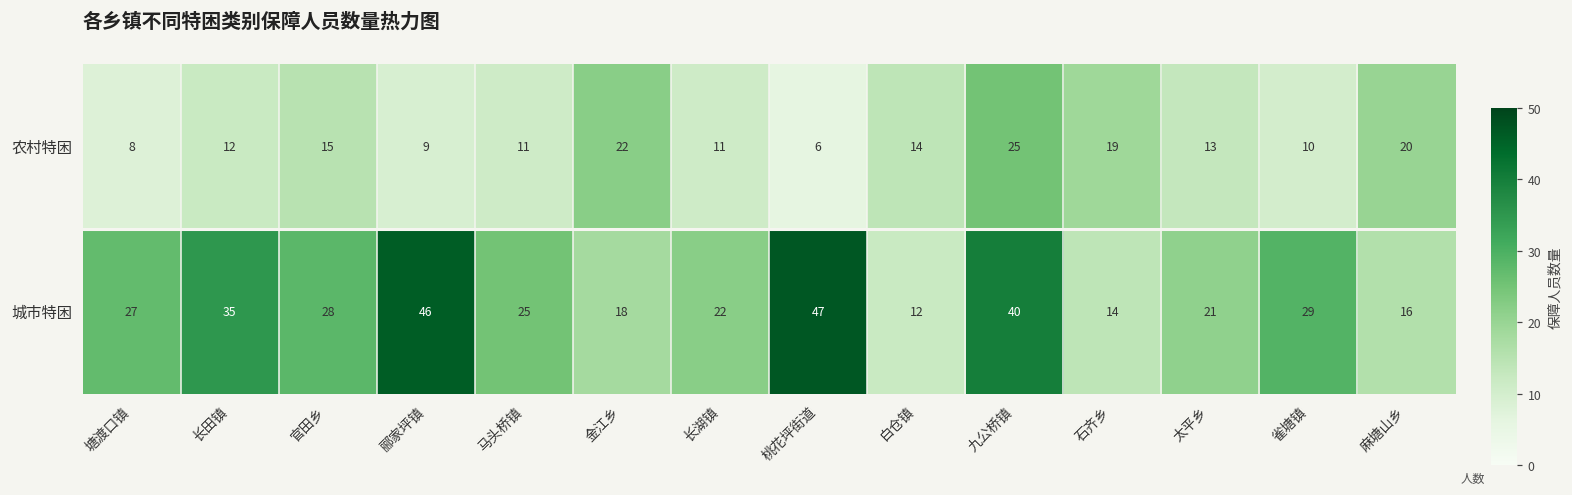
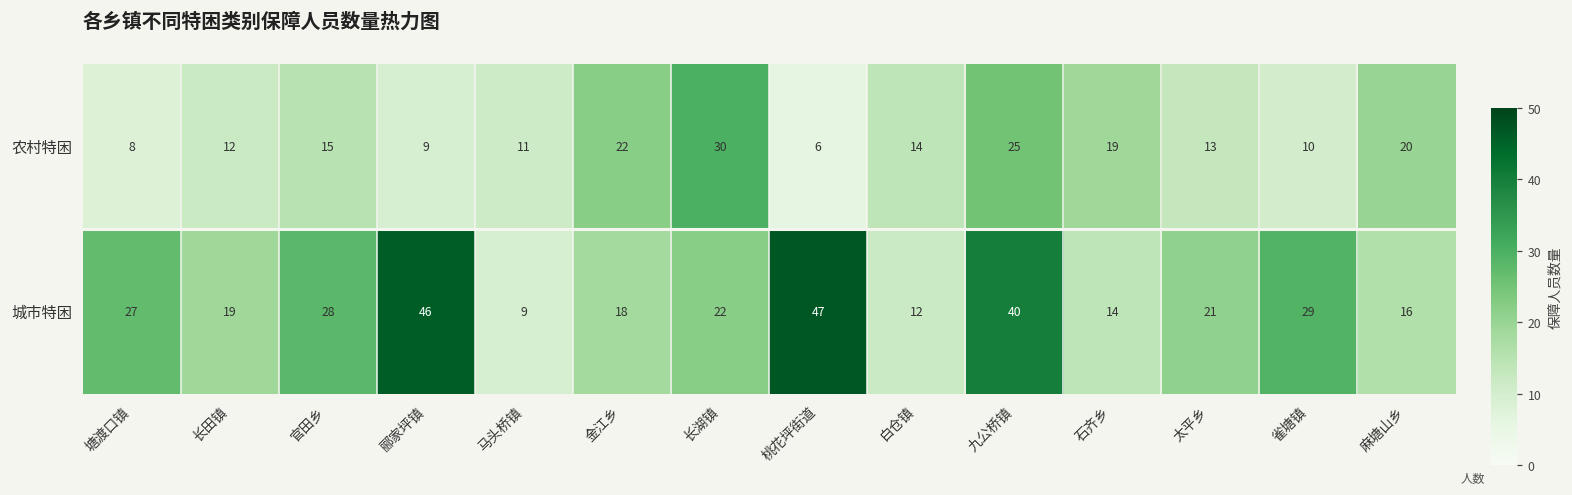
  {
    "农村特困": {
      "塘渡口镇": 8,
      "长田镇": 12,
      "官田乡": 15,
      "郦家坪镇": 9,
      "马头桥镇": 11,
      "金江乡": 22,
-     "长湖镇": 11,
+     "长湖镇": 30,
      "桃花坪街道": 6,
      "白仓镇": 14,
      "九公桥镇": 25,
      "石齐乡": 19,
      "太平乡": 13,
      "雀塘镇": 10,
      "麻塘山乡": 20
    },
    "城市特困": {
      "塘渡口镇": 27,
-     "长田镇": 35,
+     "长田镇": 19,
      "官田乡": 28,
      "郦家坪镇": 46,
-     "马头桥镇": 25,
+     "马头桥镇": 9,
      "金江乡": 18,
      "长湖镇": 22,
      "桃花坪街道": 47,
      "白仓镇": 12,
      "九公桥镇": 40,
      "石齐乡": 14,
      "太平乡": 21,
      "雀塘镇": 29,
      "麻塘山乡": 16
    }
  }
